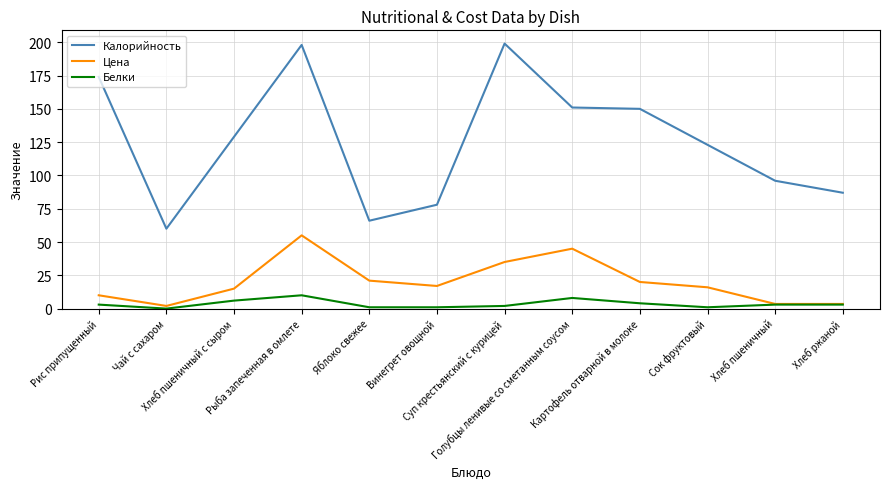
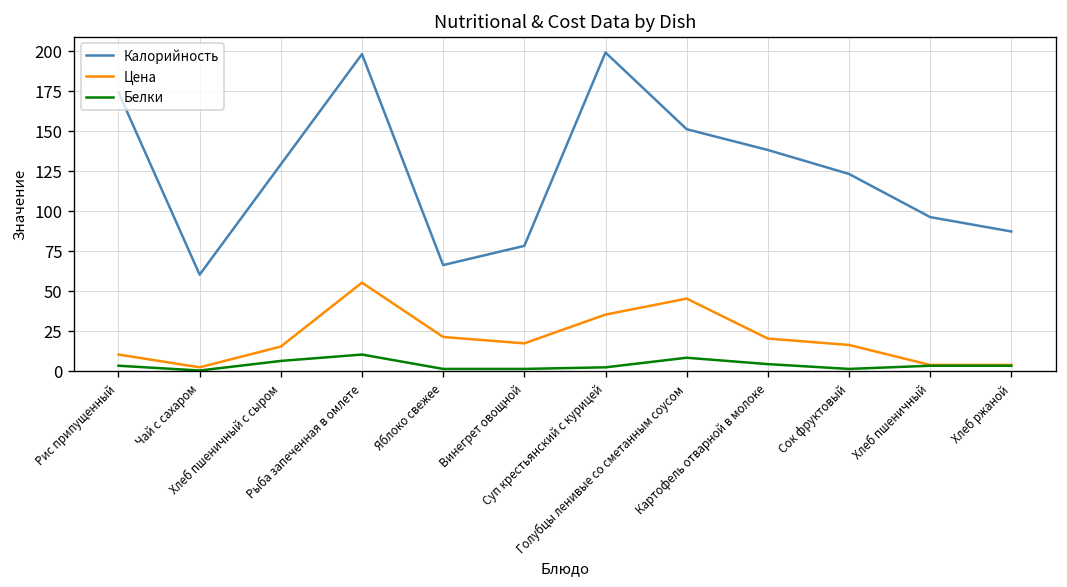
  {
    "Калорийность": {
      "Чай с сахаром": 60,
      "Хлеб пшеничный с сыром": 129,
      "Рыба запеченная в омлете": 198,
      "Яблоко свежее": 66,
      "Винегрет овощной": 78,
      "Суп крестьянский с курицей": 199,
      "Голубцы ленивые со сметанным соусом": 151,
-     "Картофель отварной в молоке": 150,
+     "Картофель отварной в молоке": 138,
      "Сок фруктовый": 123,
      "Хлеб пшеничный": 96,
      "Хлеб ржаной": 87
    },
    "Цена": {
      "Рис припущенный": 10,
      "Чай с сахаром": 2,
      "Хлеб пшеничный с сыром": 15,
      "Рыба запеченная в омлете": 55,
      "Яблоко свежее": 21,
      "Винегрет овощной": 17,
      "Суп крестьянский с курицей": 35,
      "Голубцы ленивые со сметанным соусом": 45,
      "Картофель отварной в молоке": 20,
      "Сок фруктовый": 16
    },
    "Белки": {
      "Рис припущенный": 3,
      "Чай с сахаром": 0,
      "Хлеб пшеничный с сыром": 6,
      "Рыба запеченная в омлете": 10,
      "Яблоко свежее": 1,
      "Винегрет овощной": 1,
      "Суп крестьянский с курицей": 2,
      "Голубцы ленивые со сметанным соусом": 8,
      "Картофель отварной в молоке": 4,
      "Сок фруктовый": 1
    }
  }
